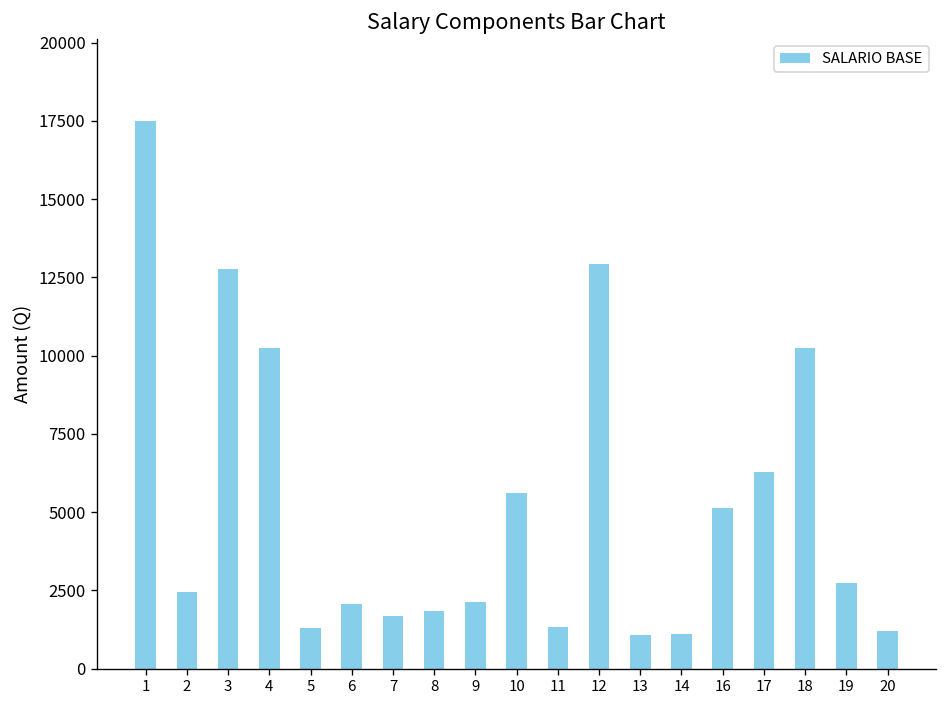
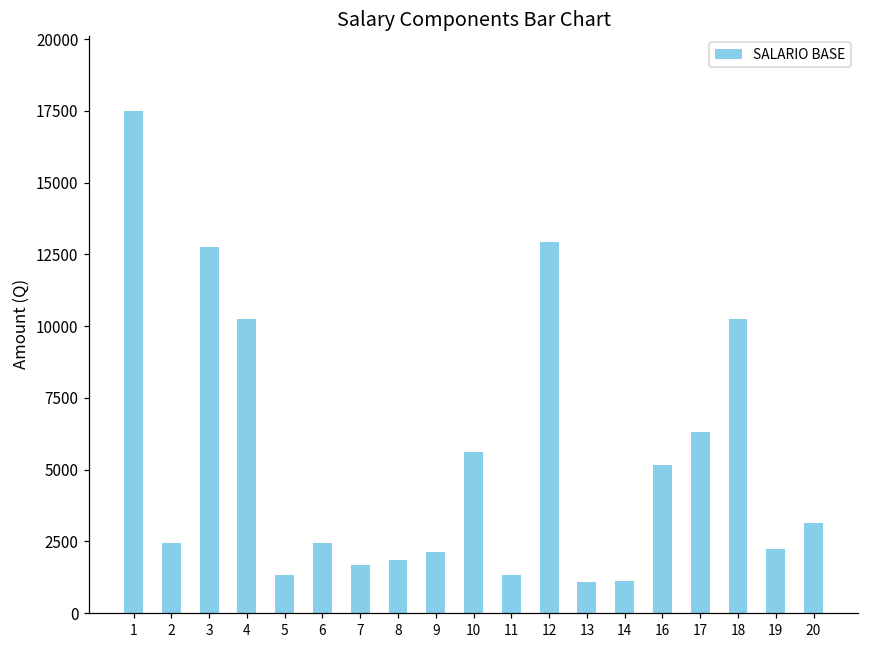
  {
    "1": 17500,
    "2": 2400,
    "3": 12800,
    "4": 10300,
    "5": 1300,
-   "6": 2100,
+   "6": 2400,
    "7": 1700,
    "8": 1800,
    "9": 2100,
    "10": 5600,
    "11": 1300,
    "12": 12900,
    "13": 1100,
    "14": 1100,
    "16": 5100,
    "17": 6300,
    "18": 10300,
-   "19": 2800,
-   "20": 1200
+   "19": 2200,
+   "20": 3200
  }
